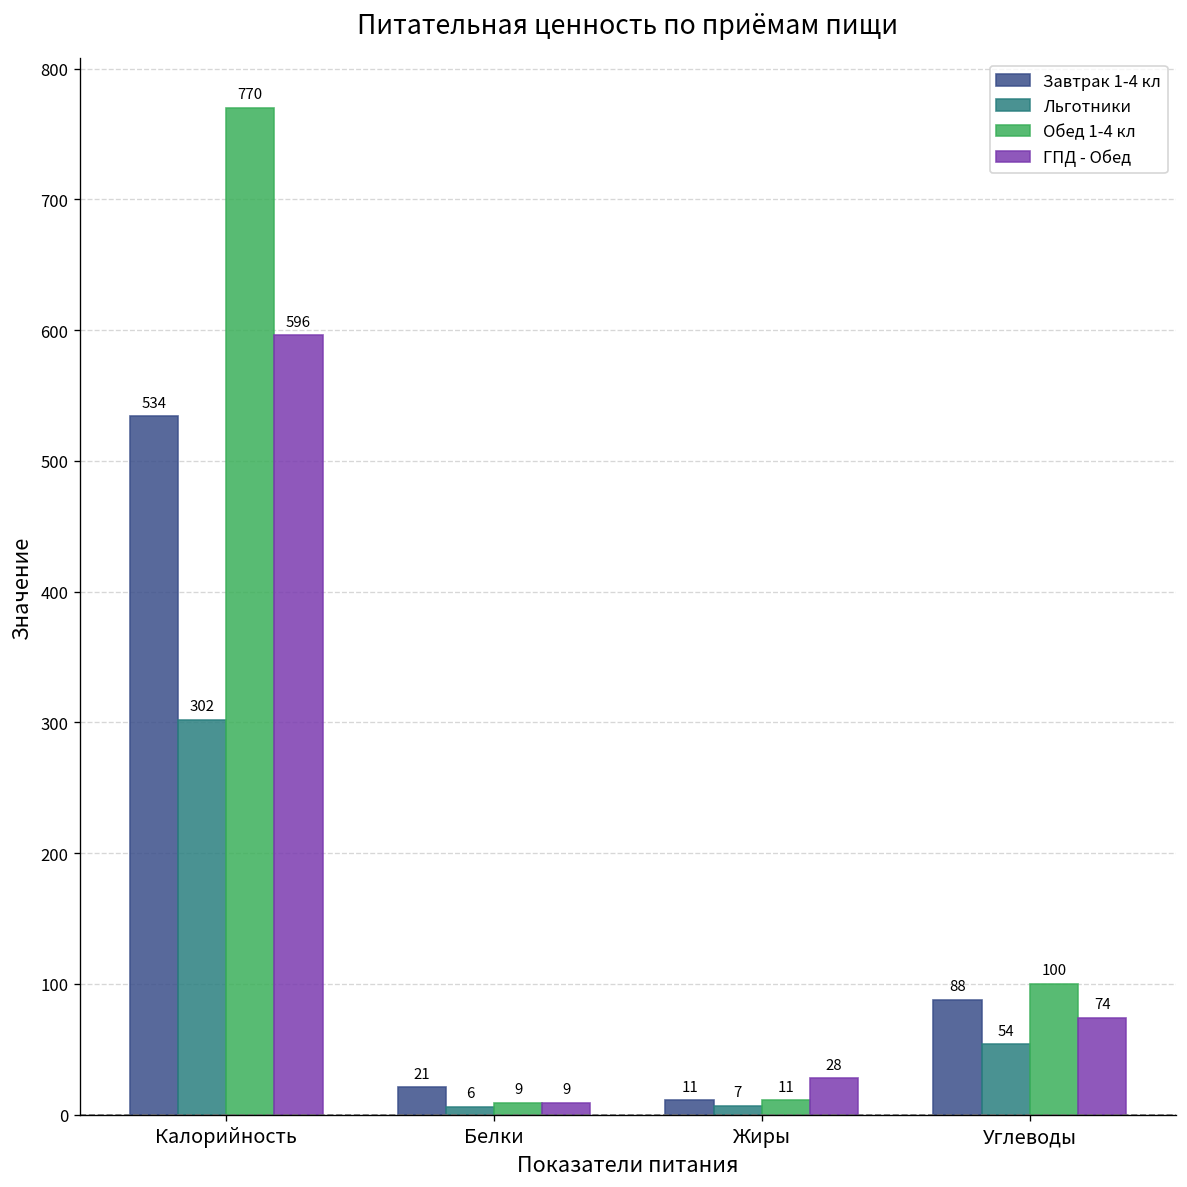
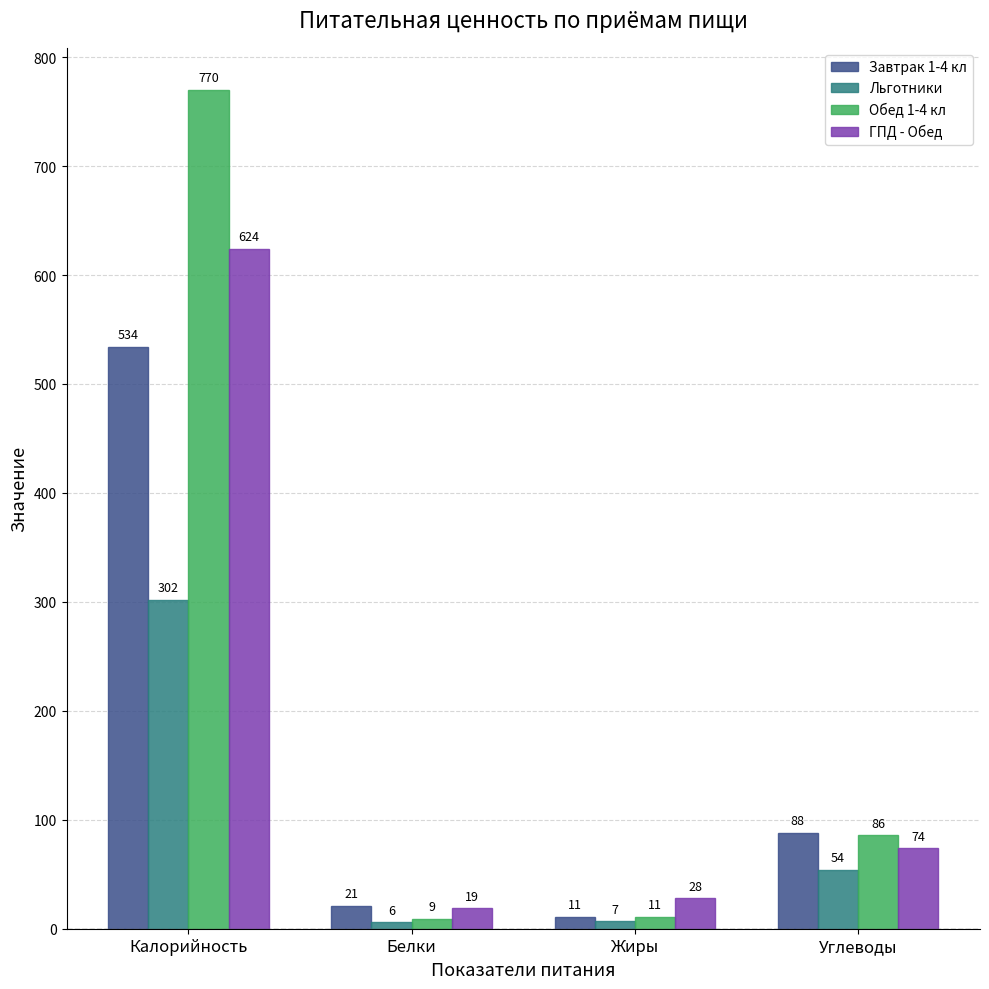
  {
    "Обед 1-4 кл": {
      "Калорийность": 770,
      "Белки": 9,
      "Жиры": 11,
-     "Углеводы": 100
+     "Углеводы": 86
    },
    "ГПД - Обед": {
-     "Калорийность": 596,
-     "Белки": 9,
+     "Калорийность": 624,
+     "Белки": 19,
      "Жиры": 28,
      "Углеводы": 74
    }
  }
